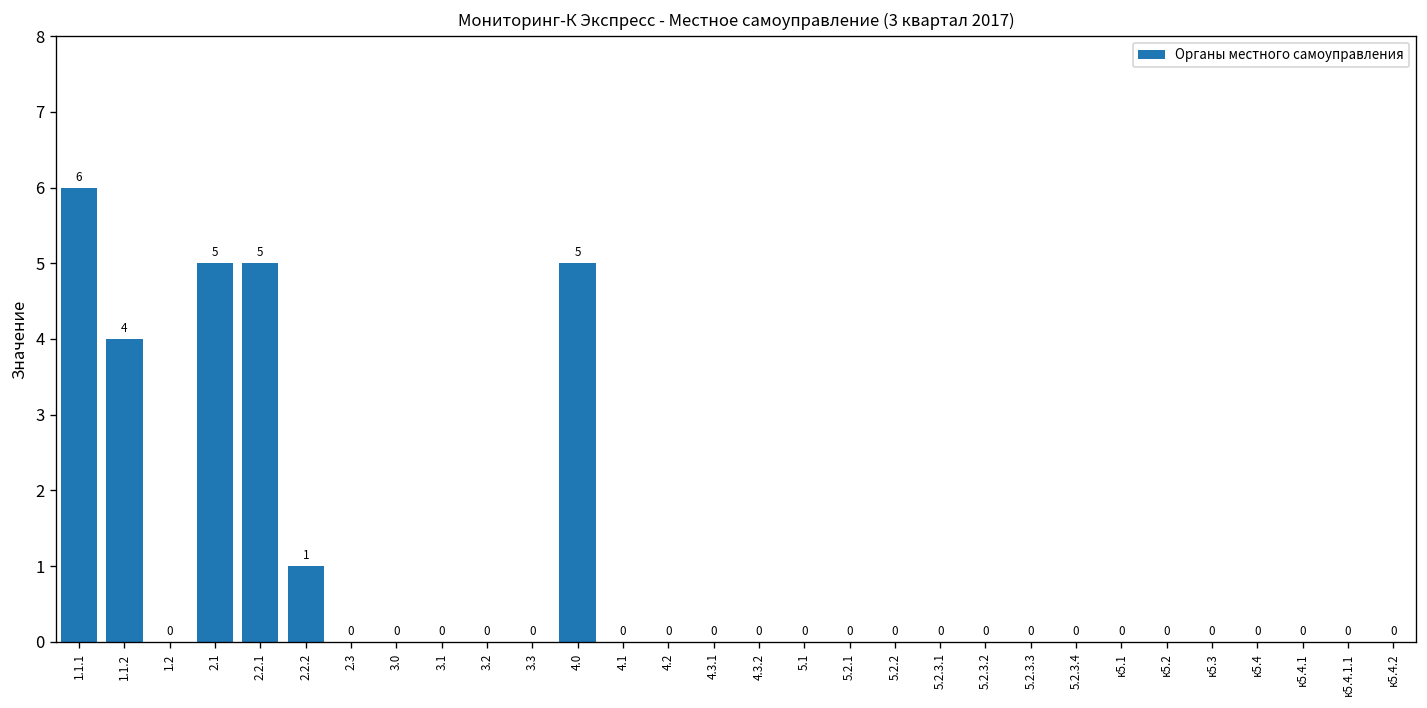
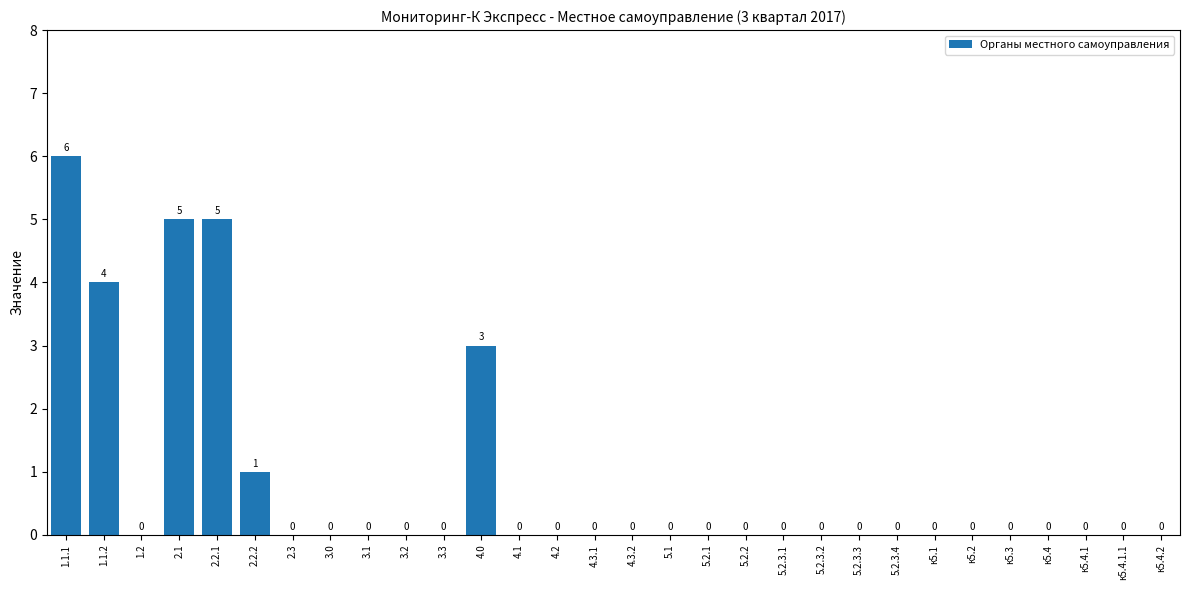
  {
    "1.1.1": 6,
    "1.1.2": 4,
    "1.2": 0,
    "2.1": 5,
    "2.2.1": 5,
    "2.2.2": 1,
    "2.3": 0,
    "3.0": 0,
    "3.1": 0,
    "3.2": 0,
    "3.3": 0,
-   "4.0": 5,
+   "4.0": 3,
    "4.1": 0,
    "4.2": 0,
    "4.3.1": 0,
    "4.3.2": 0,
    "5.1": 0,
    "5.2.1": 0,
    "5.2.2": 0,
    "5.2.3.1": 0,
    "5.2.3.2": 0,
    "5.2.3.3": 0,
    "5.2.3.4": 0,
    "к5.1": 0,
    "к5.2": 0,
    "к5.3": 0,
    "к5.4": 0,
    "к5.4.1": 0,
    "к5.4.1.1": 0,
    "к5.4.2": 0
  }
